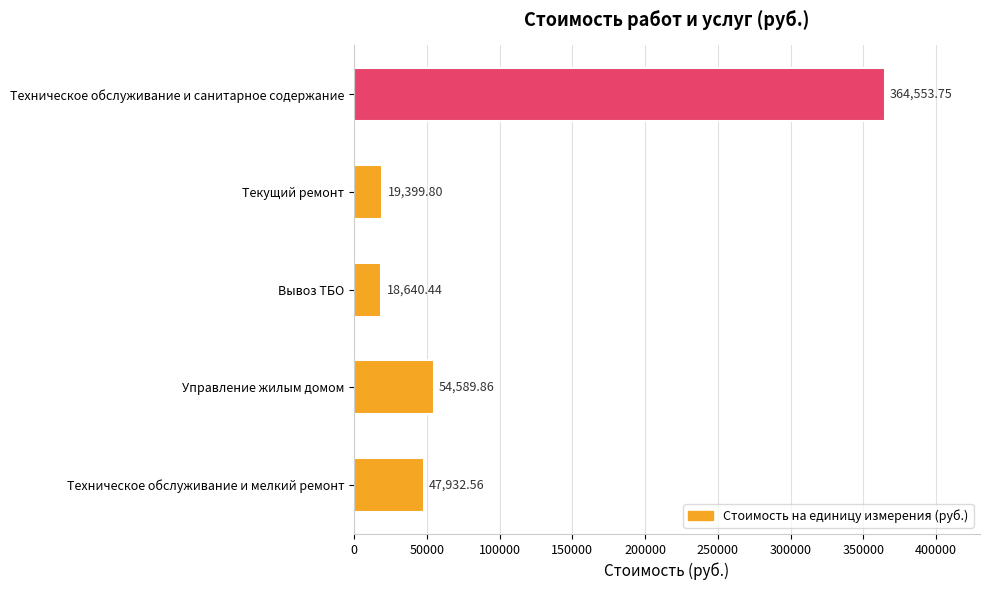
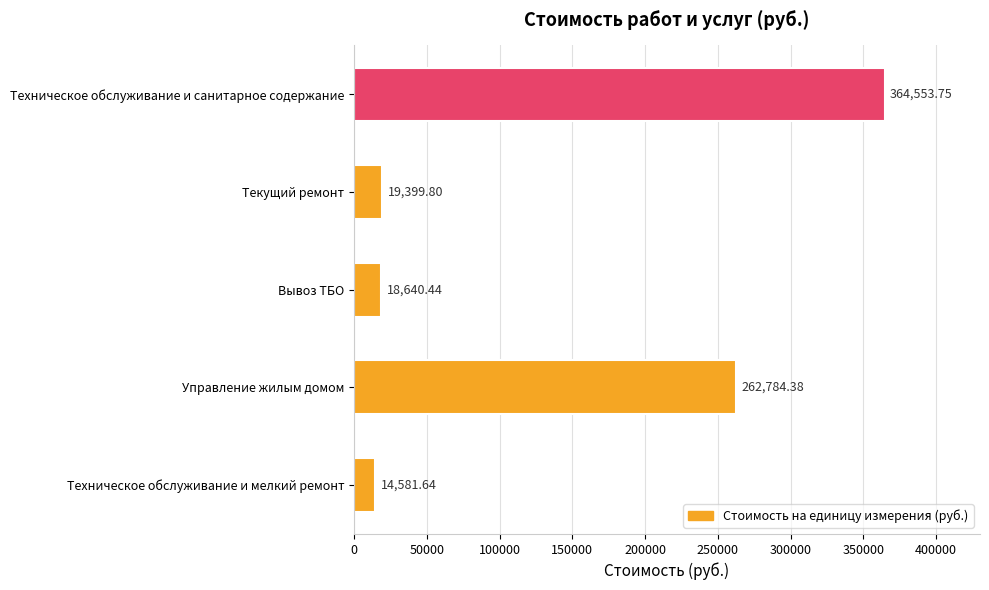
  {
    "Техническое обслуживание и санитарное содержание": "364,553.75",
    "Текущий ремонт": "19,399.80",
    "Вывоз ТБО": "18,640.44",
-   "Управление жилым домом": "54,589.86",
-   "Техническое обслуживание и мелкий ремонт": "47,932.56"
+   "Управление жилым домом": "262,784.38",
+   "Техническое обслуживание и мелкий ремонт": "14,581.64"
  }
